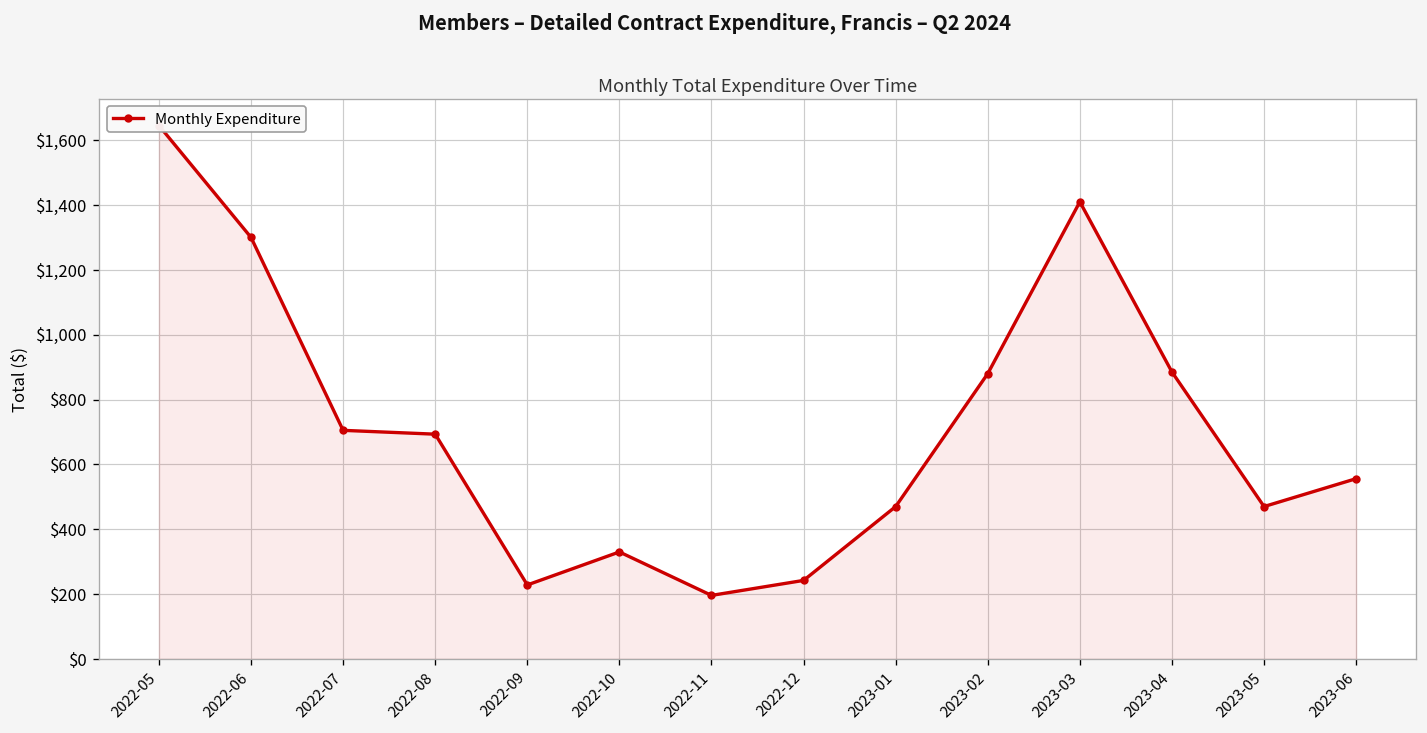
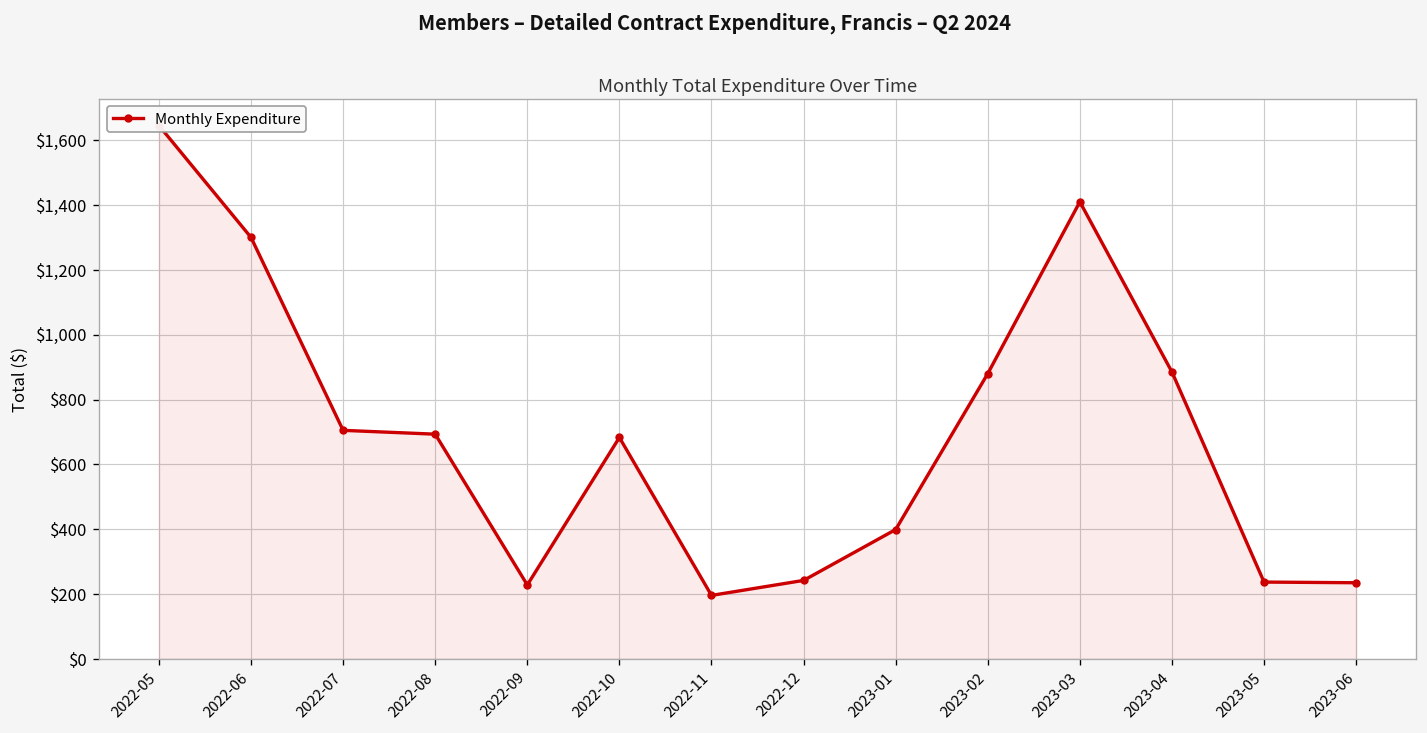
  {
    "2022-06": "$1,300",
    "2022-07": "$710",
    "2022-08": "$690",
    "2022-09": "$230",
-   "2022-10": "$330",
+   "2022-10": "$680",
    "2022-11": "$200",
    "2022-12": "$240",
-   "2023-01": "$470",
+   "2023-01": "$400",
    "2023-02": "$880",
    "2023-03": "$1,410",
    "2023-04": "$890",
-   "2023-05": "$470",
-   "2023-06": "$560"
+   "2023-05": "$240",
+   "2023-06": "$240"
  }
